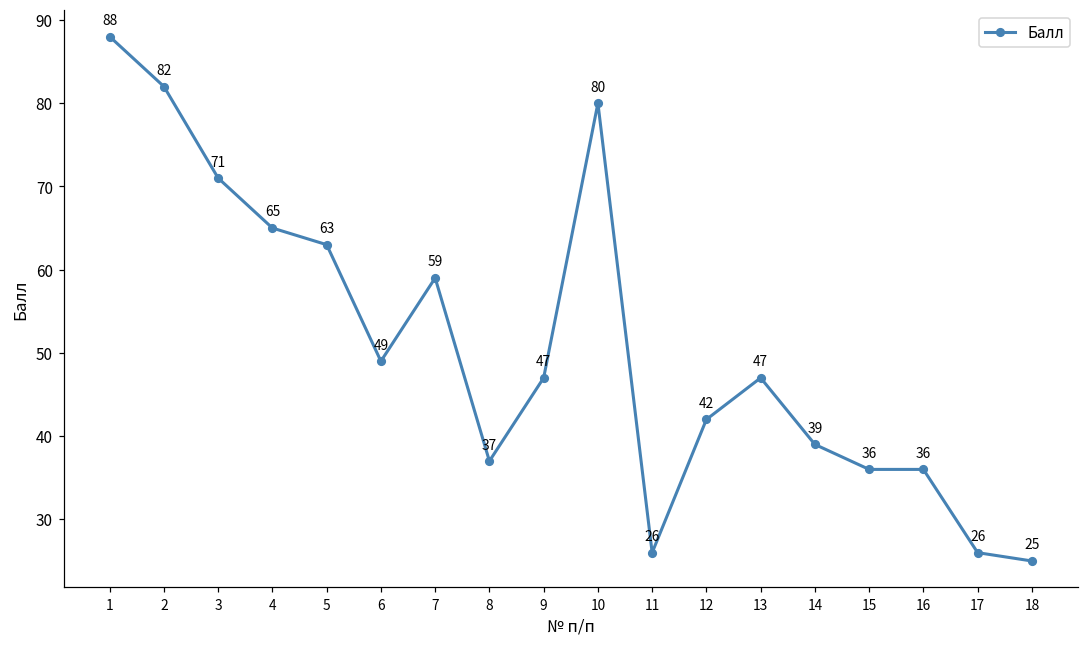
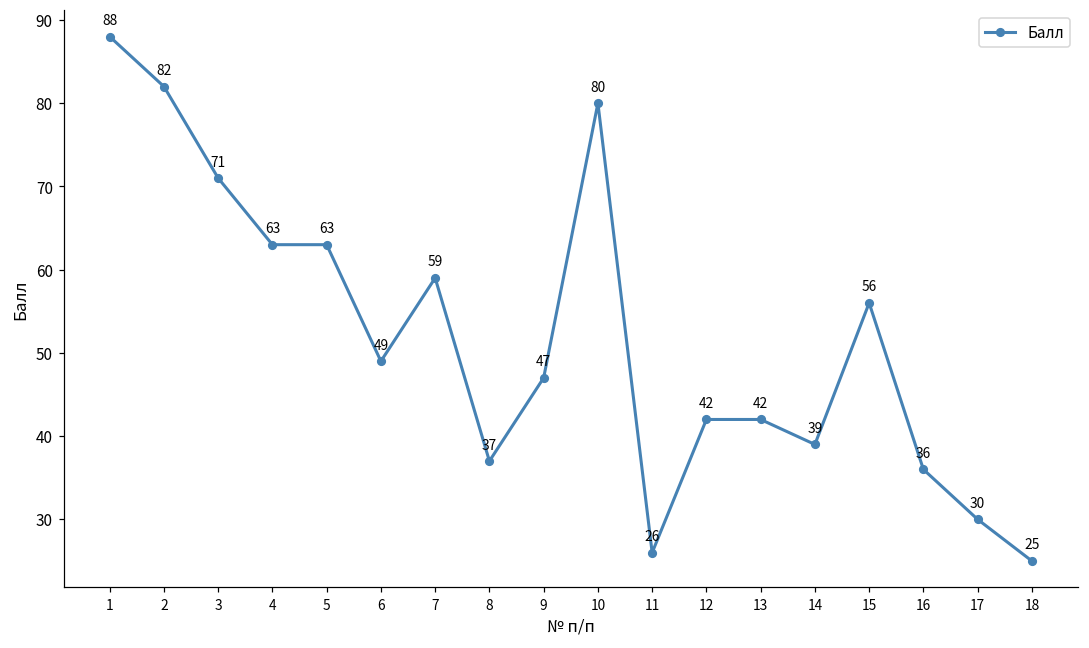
  {
    "1": 88,
    "2": 82,
    "3": 71,
-   "4": 65,
+   "4": 63,
    "5": 63,
    "6": 49,
    "7": 59,
    "8": 37,
    "9": 47,
    "10": 80,
    "11": 26,
    "12": 42,
-   "13": 47,
+   "13": 42,
    "14": 39,
-   "15": 36,
+   "15": 56,
    "16": 36,
-   "17": 26,
+   "17": 30,
    "18": 25
  }
